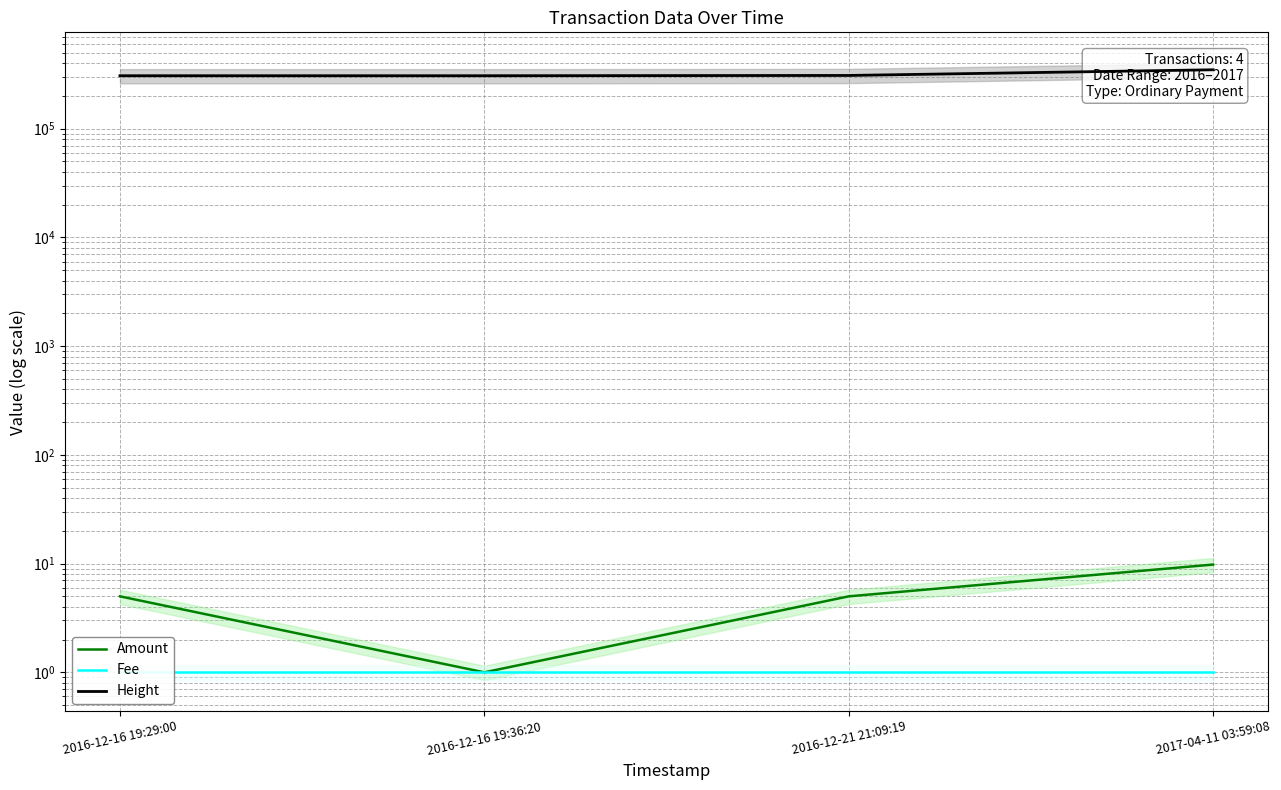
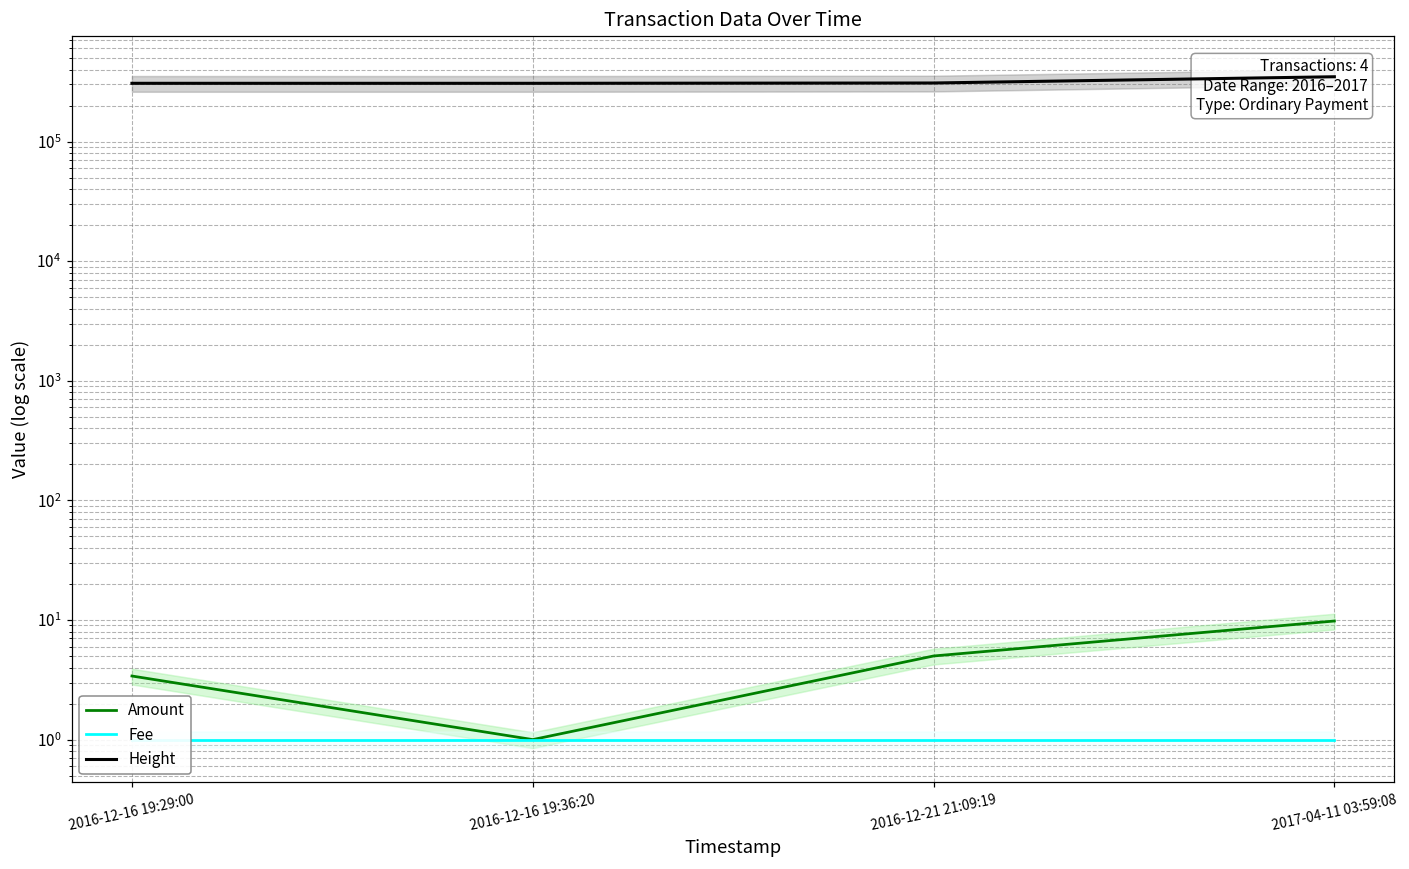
  {
    "Amount": {
-     "2016-12-16 19:29:00": 5,
+     "2016-12-16 19:29:00": 3.4,
      "2016-12-21 21:09:19": 5,
      "2017-04-11 03:59:08": 10
    },
    "Fee": {
      "2016-12-21 21:09:19": 1.0,
      "2017-04-11 03:59:08": 1.0
    },
    "Height": {
      "2016-12-16 19:29:00": 310000,
      "2016-12-16 19:36:20": 310000,
      "2016-12-21 21:09:19": 310000
    }
  }
